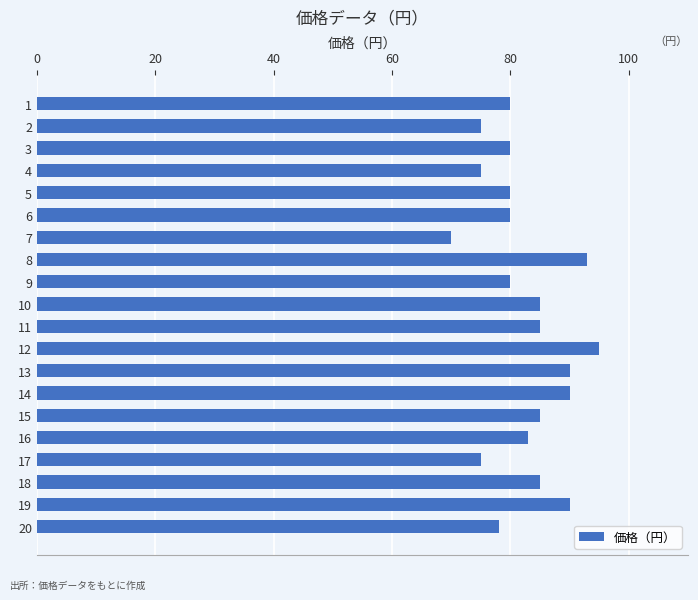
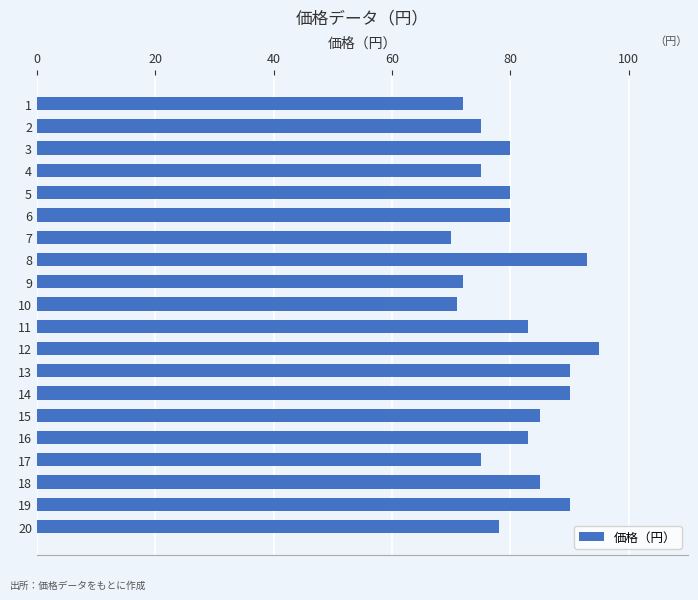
  {
-   "1": 80,
+   "1": 72,
    "2": 75,
    "3": 80,
    "4": 75,
    "5": 80,
    "6": 80,
    "7": 70,
    "8": 93,
-   "9": 80,
-   "10": 85,
-   "11": 85,
+   "9": 72,
+   "10": 71,
+   "11": 83,
    "12": 95,
    "13": 90,
    "14": 90,
    "15": 85,
    "16": 83,
    "17": 75,
    "18": 85,
    "19": 90,
    "20": 78
  }
